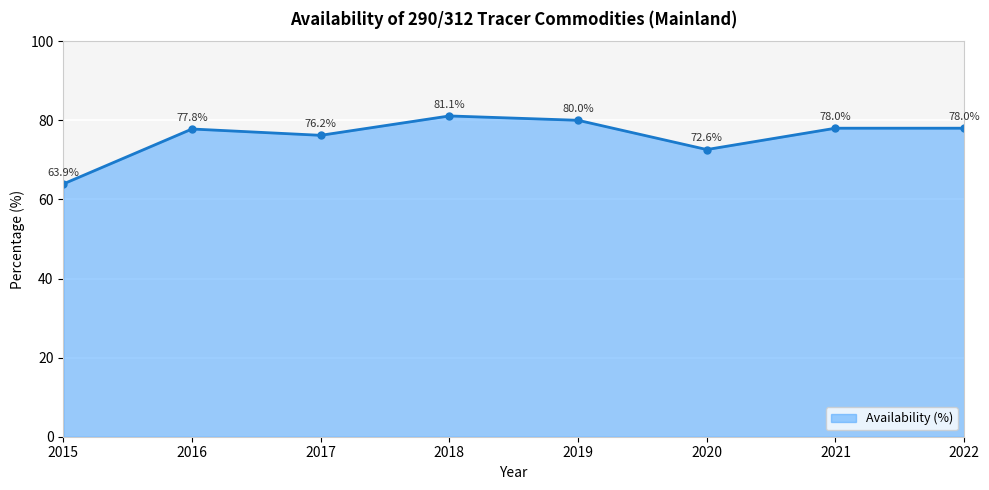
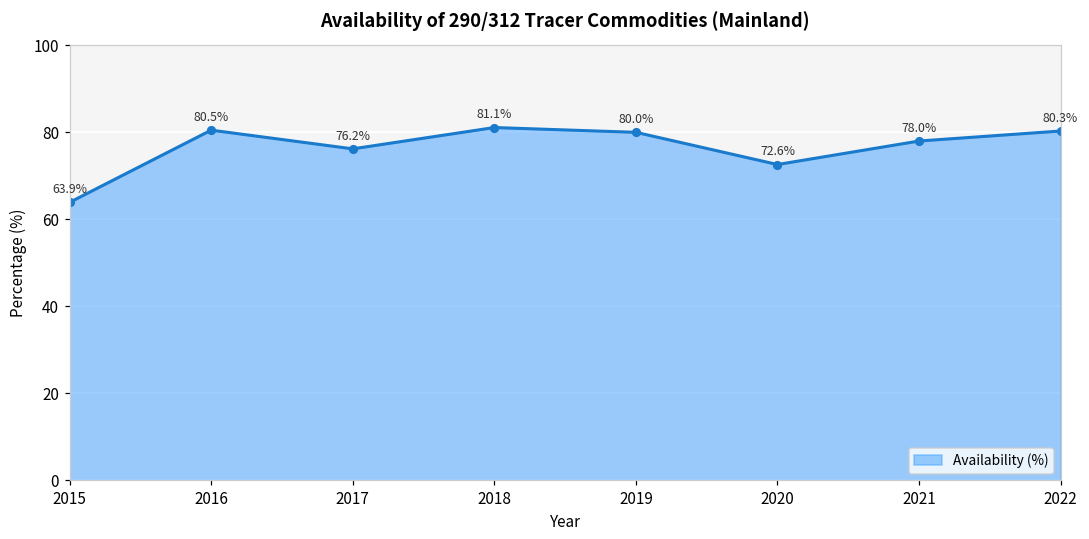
  {
    "2015": "63.9%",
-   "2016": "77.8%",
+   "2016": "80.5%",
    "2017": "76.2%",
    "2018": "81.1%",
    "2019": "80.0%",
    "2020": "72.6%",
    "2021": "78.0%",
-   "2022": "78.0%"
+   "2022": "80.3%"
  }
